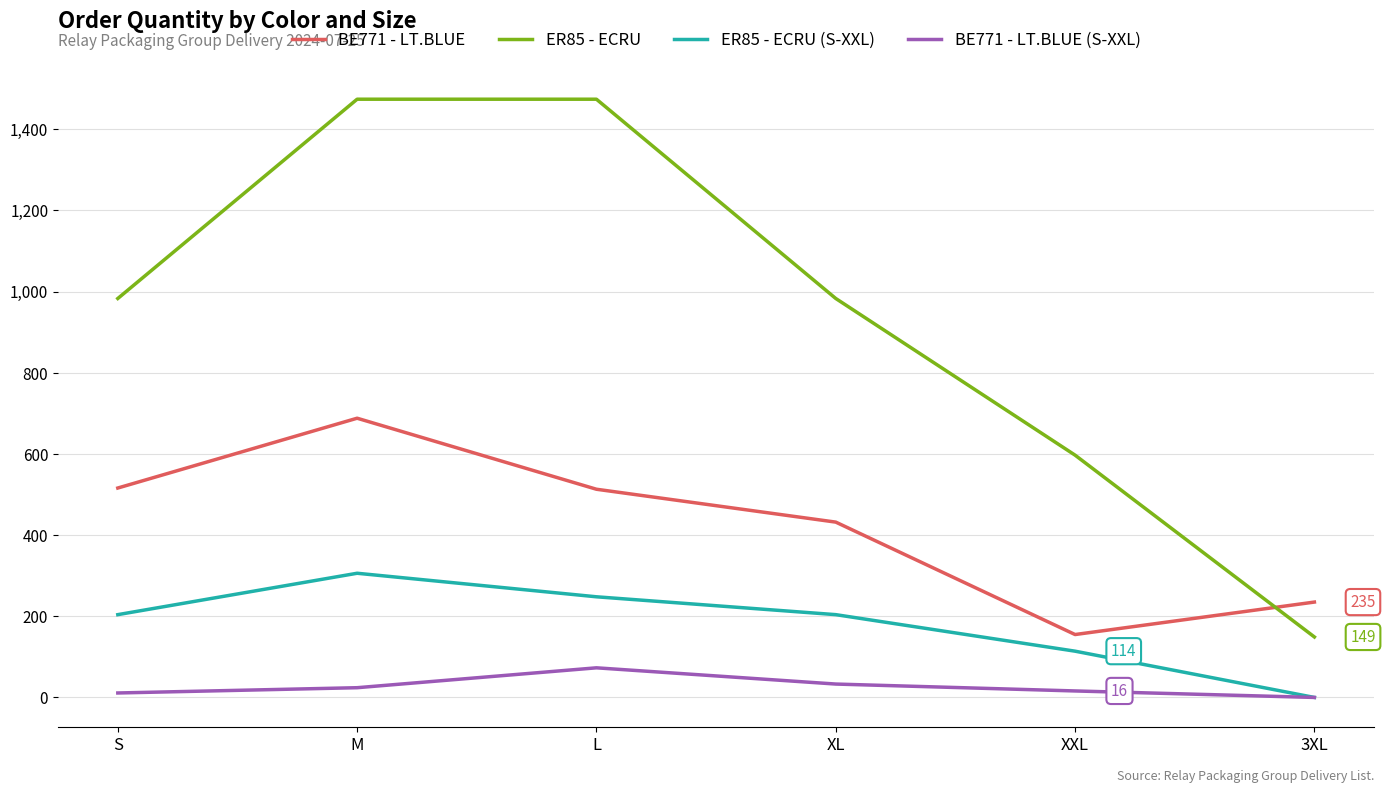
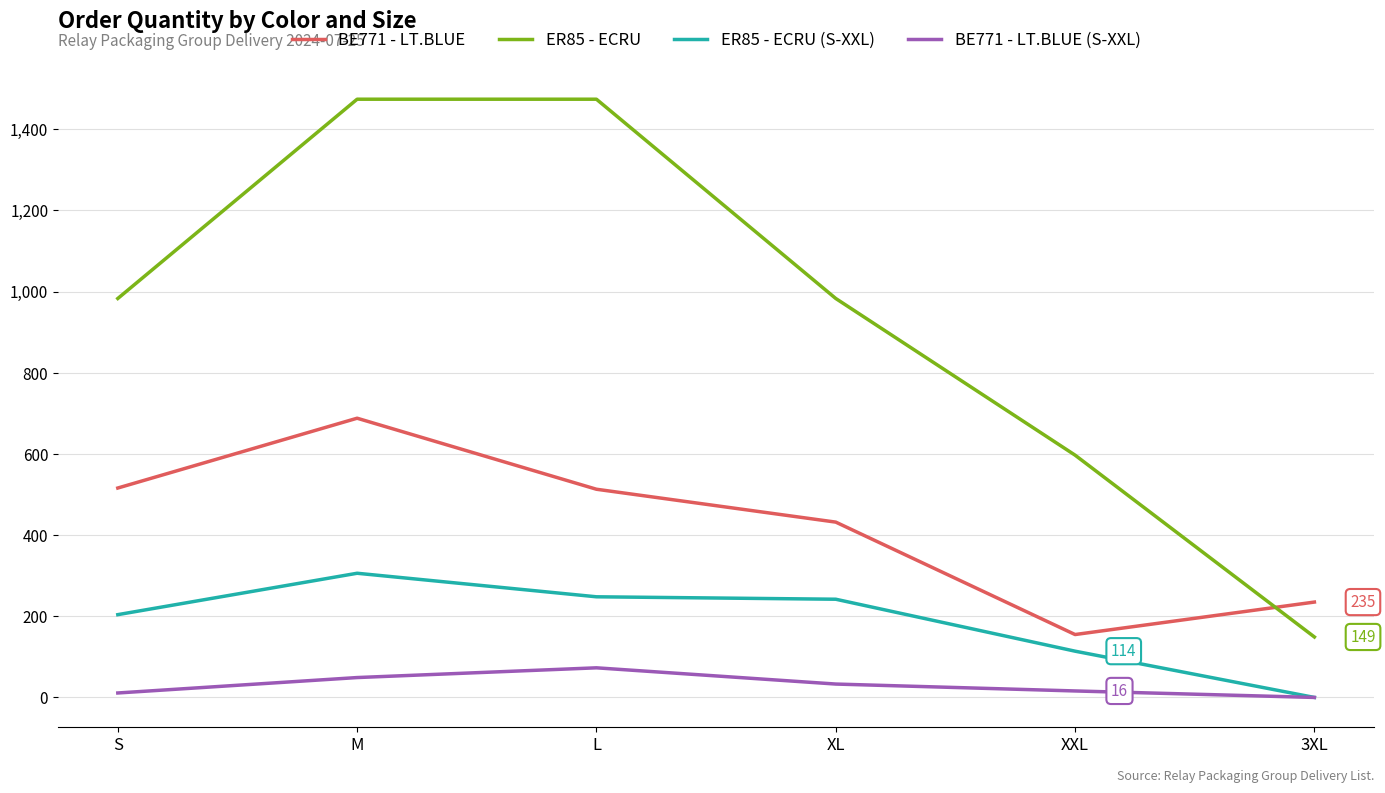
  {
    "BE771 - LT.BLUE": {
      "S": "520",
      "M": "690",
      "L": "510",
      "XL": "430",
      "XXL": "160",
      "3XL": "240"
    },
    "ER85 - ECRU": {
      "S": "980",
      "M": "1,470",
      "L": "1,470",
      "XL": "980",
      "XXL": "600",
      "3XL": "150"
    },
    "ER85 - ECRU (S-XXL)": {
      "S": "200",
      "M": "310",
      "L": "250",
-     "XL": "200",
+     "XL": "240",
      "XXL": "110"
    },
    "BE771 - LT.BLUE (S-XXL)": {
      "S": "10",
-     "M": "20",
+     "M": "50",
      "L": "70",
      "XL": "30",
      "XXL": "20"
    }
  }
